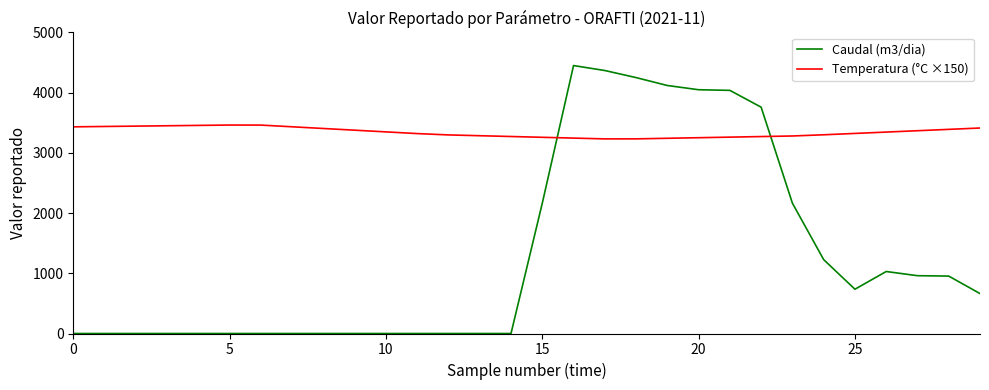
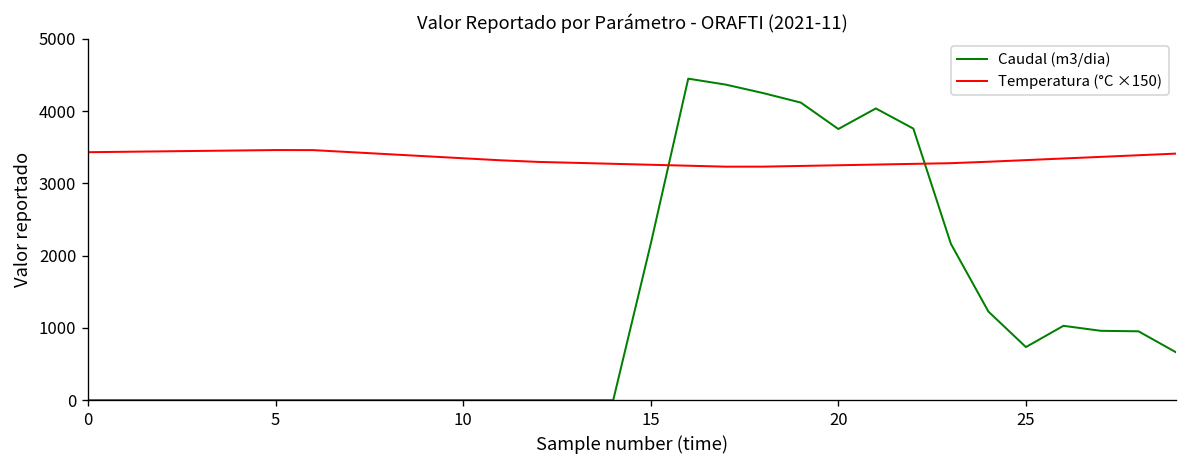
  {
    "Caudal (m3/dia)": {
      "0": 0,
      "5": 0,
      "10": 0,
      "15": 2200,
-     "20": 4000,
+     "20": 3800,
      "25": 700
    },
    "Temperatura (°C ×150)": {
      "0": 3400,
      "5": 3500,
      "10": 3300,
      "15": 3300,
      "20": 3300,
      "25": 3300
    }
  }
